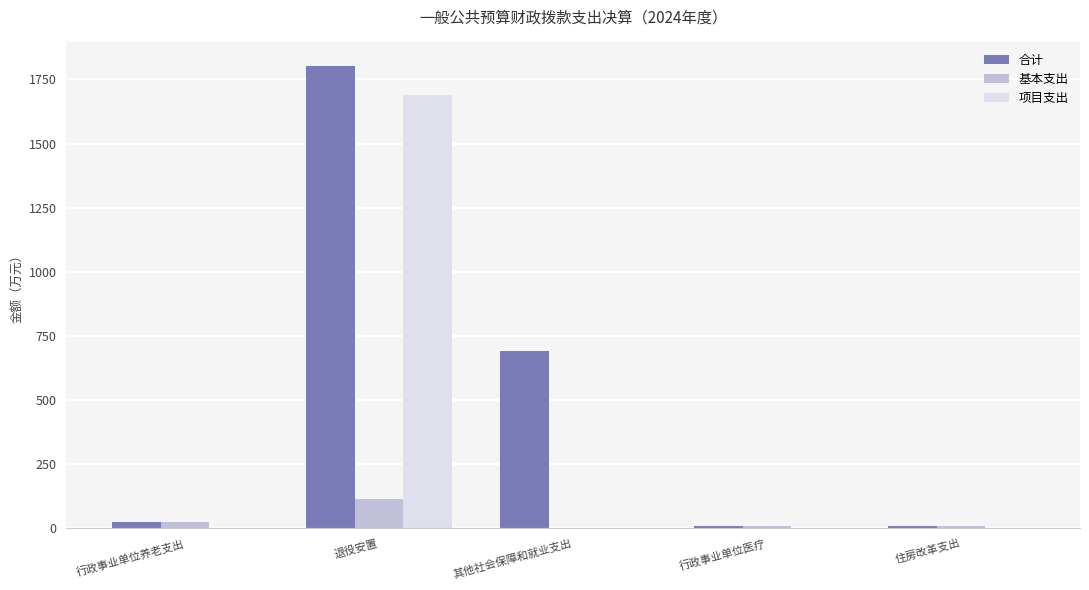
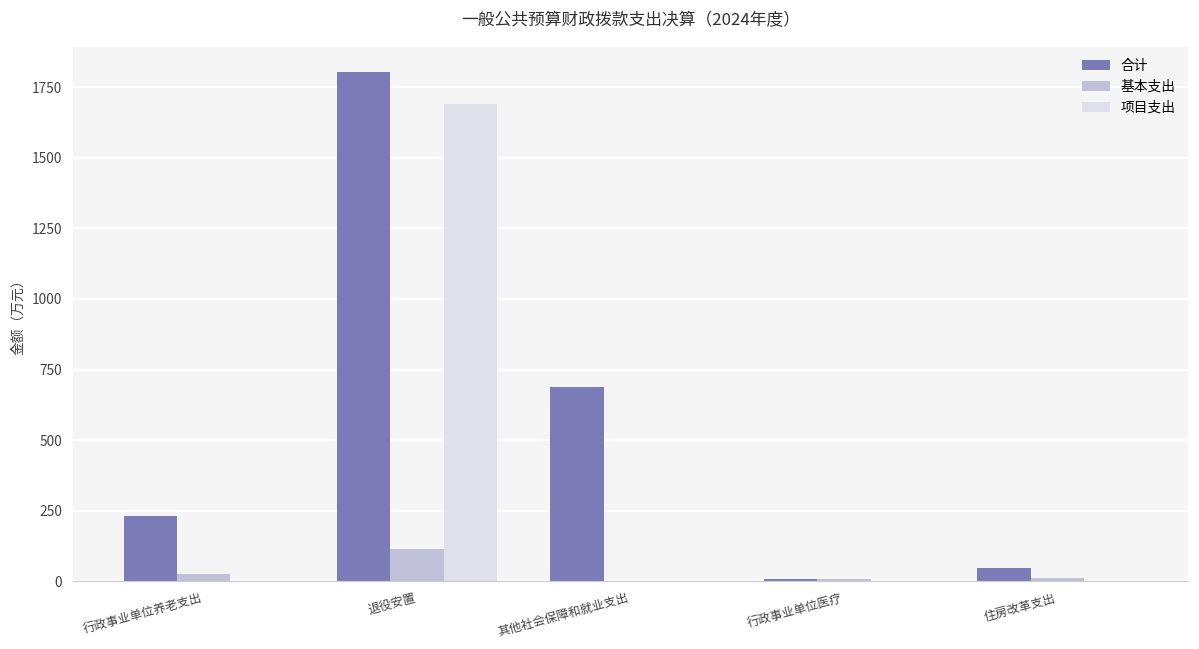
  {
    "合计": {
-     "行政事业单位养老支出": 30,
+     "行政事业单位养老支出": 230,
      "退役安置": 1800,
      "其他社会保障和就业支出": 690,
-     "住房改革支出": 10
+     "住房改革支出": 50
    }
  }
